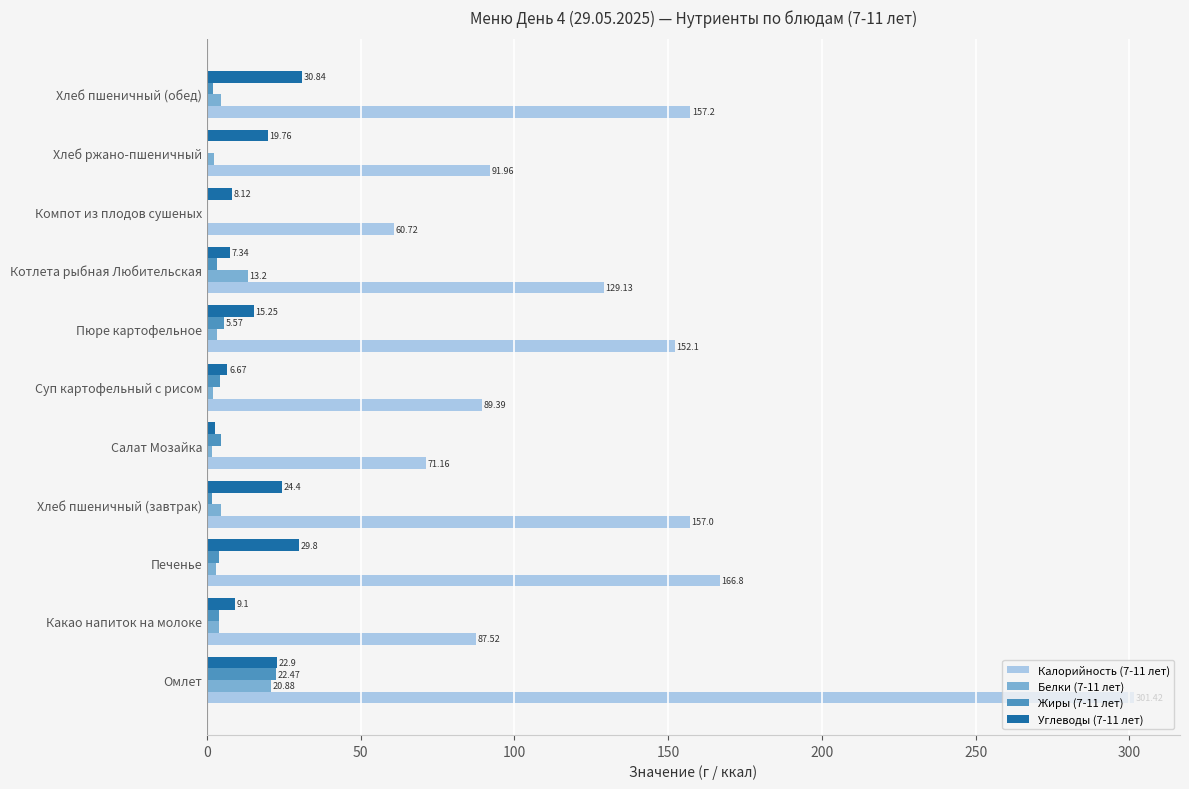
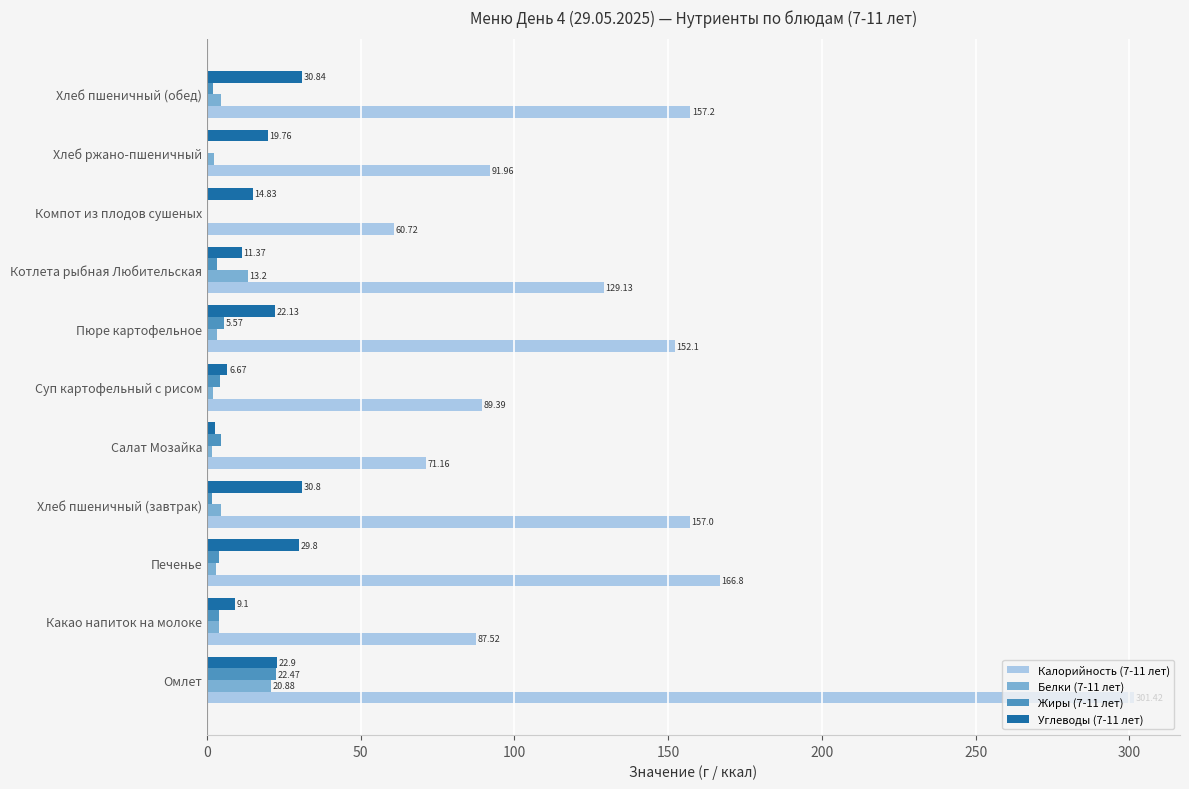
  {
    "Углеводы (7-11 лет)": {
      "Хлеб пшеничный (обед)": 30.84,
      "Хлеб ржано-пшеничный": 19.76,
-     "Компот из плодов сушеных": 8.12,
-     "Котлета рыбная Любительская": 7.34,
-     "Пюре картофельное": 15.25,
+     "Компот из плодов сушеных": 14.83,
+     "Котлета рыбная Любительская": 11.37,
+     "Пюре картофельное": 22.13,
      "Суп картофельный с рисом": 6.67,
-     "Хлеб пшеничный (завтрак)": 24.4,
+     "Хлеб пшеничный (завтрак)": 30.8,
      "Печенье": 29.8,
      "Какао напиток на молоке": 9.1,
      "Омлет": 22.9
    }
  }
